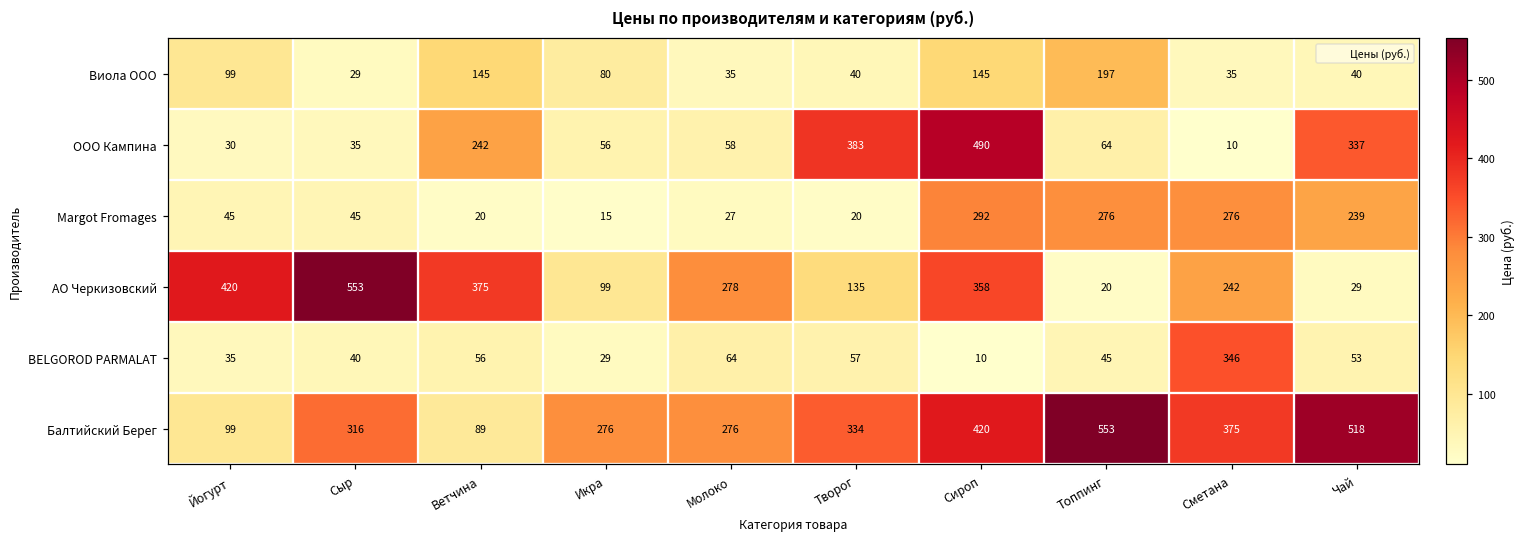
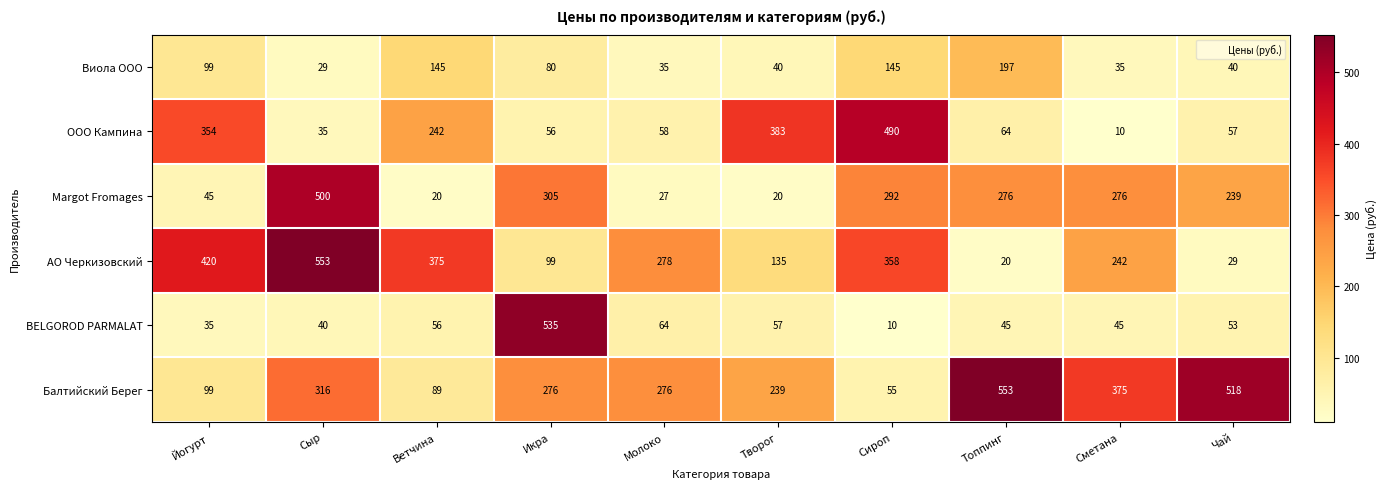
  {
    "Виола ООО": {
      "Йогурт": 99,
      "Сыр": 29,
      "Ветчина": 145,
      "Икра": 80,
      "Молоко": 35,
      "Творог": 40,
      "Сироп": 145,
      "Топпинг": 197,
      "Сметана": 35,
      "Чай": 40
    },
    "ООО Кампина": {
-     "Йогурт": 30,
+     "Йогурт": 354,
      "Сыр": 35,
      "Ветчина": 242,
      "Икра": 56,
      "Молоко": 58,
      "Творог": 383,
      "Сироп": 490,
      "Топпинг": 64,
      "Сметана": 10,
-     "Чай": 337
+     "Чай": 57
    },
    "Margot Fromages": {
      "Йогурт": 45,
-     "Сыр": 45,
+     "Сыр": 500,
      "Ветчина": 20,
-     "Икра": 15,
+     "Икра": 305,
      "Молоко": 27,
      "Творог": 20,
      "Сироп": 292,
      "Топпинг": 276,
      "Сметана": 276,
      "Чай": 239
    },
    "АО Черкизовский": {
      "Йогурт": 420,
      "Сыр": 553,
      "Ветчина": 375,
      "Икра": 99,
      "Молоко": 278,
      "Творог": 135,
      "Сироп": 358,
      "Топпинг": 20,
      "Сметана": 242,
      "Чай": 29
    },
    "BELGOROD PARMALAT": {
      "Йогурт": 35,
      "Сыр": 40,
      "Ветчина": 56,
-     "Икра": 29,
+     "Икра": 535,
      "Молоко": 64,
      "Творог": 57,
      "Сироп": 10,
      "Топпинг": 45,
-     "Сметана": 346,
+     "Сметана": 45,
      "Чай": 53
    },
    "Балтийский Берег": {
      "Йогурт": 99,
      "Сыр": 316,
      "Ветчина": 89,
      "Икра": 276,
      "Молоко": 276,
-     "Творог": 334,
-     "Сироп": 420,
+     "Творог": 239,
+     "Сироп": 55,
      "Топпинг": 553,
      "Сметана": 375,
      "Чай": 518
    }
  }
